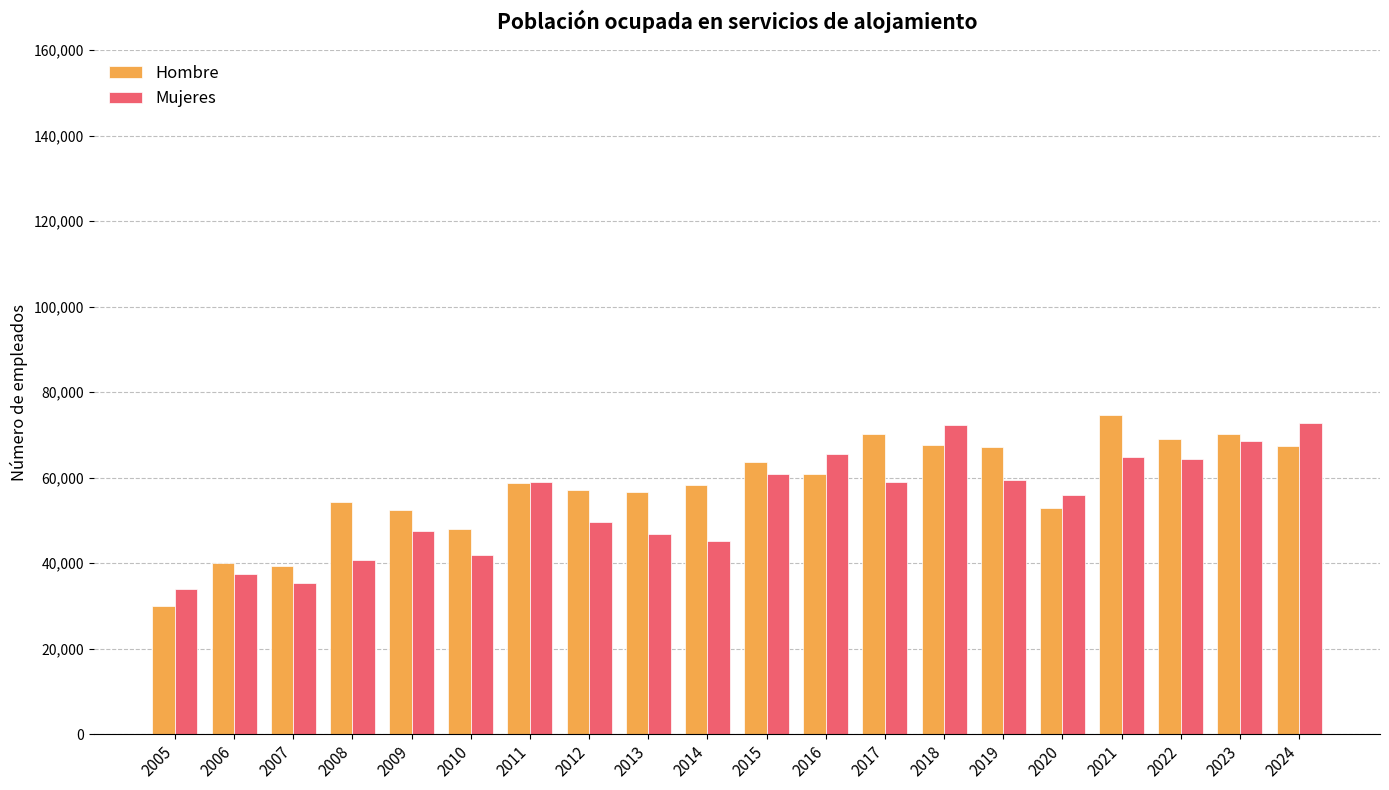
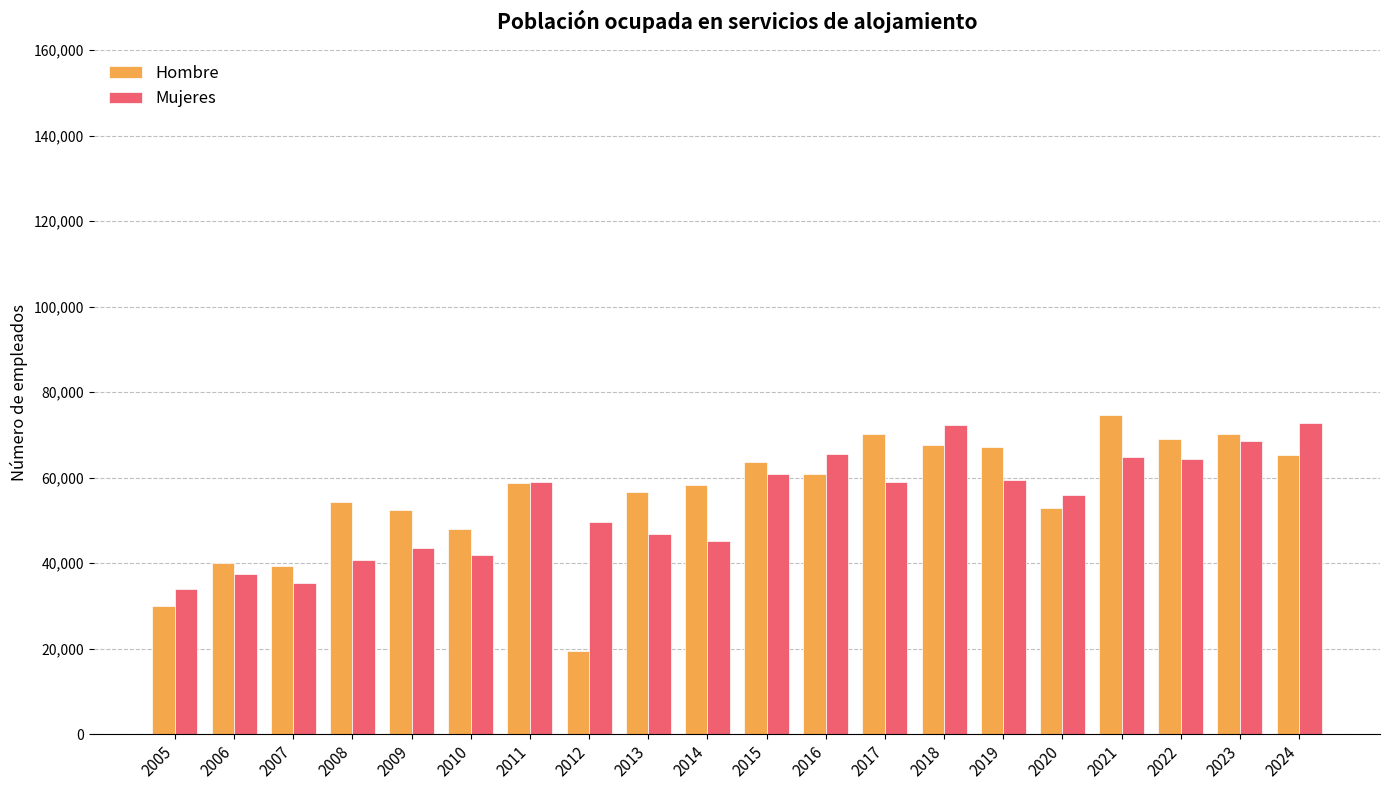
  {
    "Hombre": {
      "2005": "30,000",
      "2006": "40,000",
      "2007": "39,000",
      "2008": "54,000",
      "2009": "53,000",
      "2010": "48,000",
      "2011": "59,000",
-     "2012": "57,000",
+     "2012": "19,000",
      "2013": "57,000",
      "2014": "58,000",
      "2015": "64,000",
      "2016": "61,000",
      "2017": "70,000",
      "2018": "68,000",
      "2019": "67,000",
      "2020": "53,000",
      "2021": "75,000",
      "2022": "69,000",
      "2023": "70,000",
-     "2024": "67,000"
+     "2024": "65,000"
    },
    "Mujeres": {
      "2005": "34,000",
      "2006": "38,000",
      "2007": "35,000",
      "2008": "41,000",
-     "2009": "47,000",
+     "2009": "44,000",
      "2010": "42,000",
      "2011": "59,000",
      "2012": "50,000",
      "2013": "47,000",
      "2014": "45,000",
      "2015": "61,000",
      "2016": "66,000",
      "2017": "59,000",
      "2018": "72,000",
      "2019": "59,000",
      "2020": "56,000",
      "2021": "65,000",
      "2022": "64,000",
      "2023": "69,000",
      "2024": "73,000"
    }
  }
